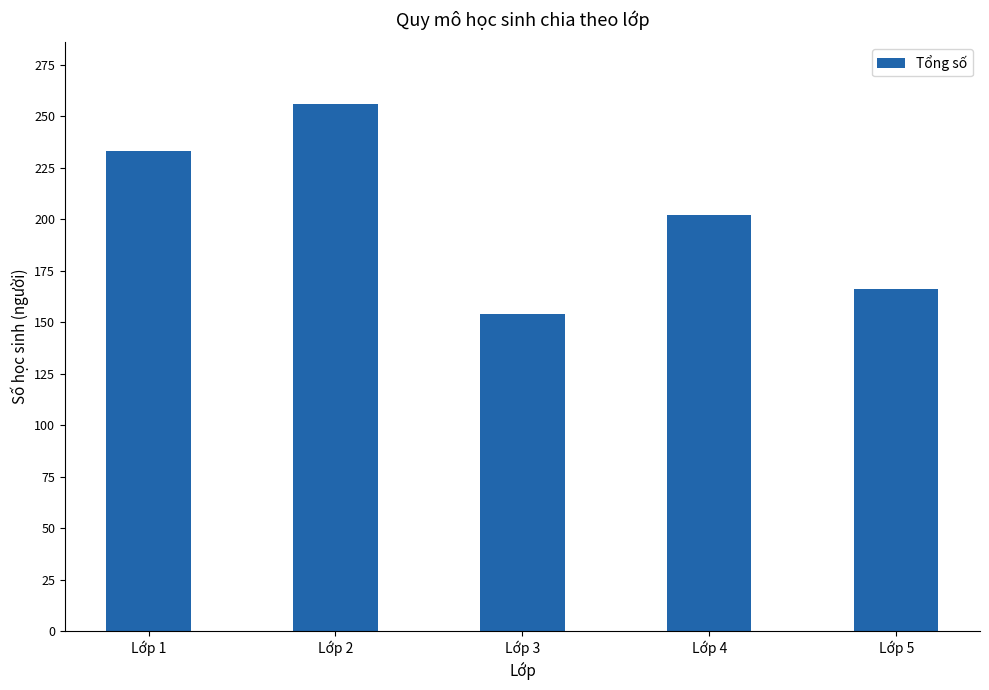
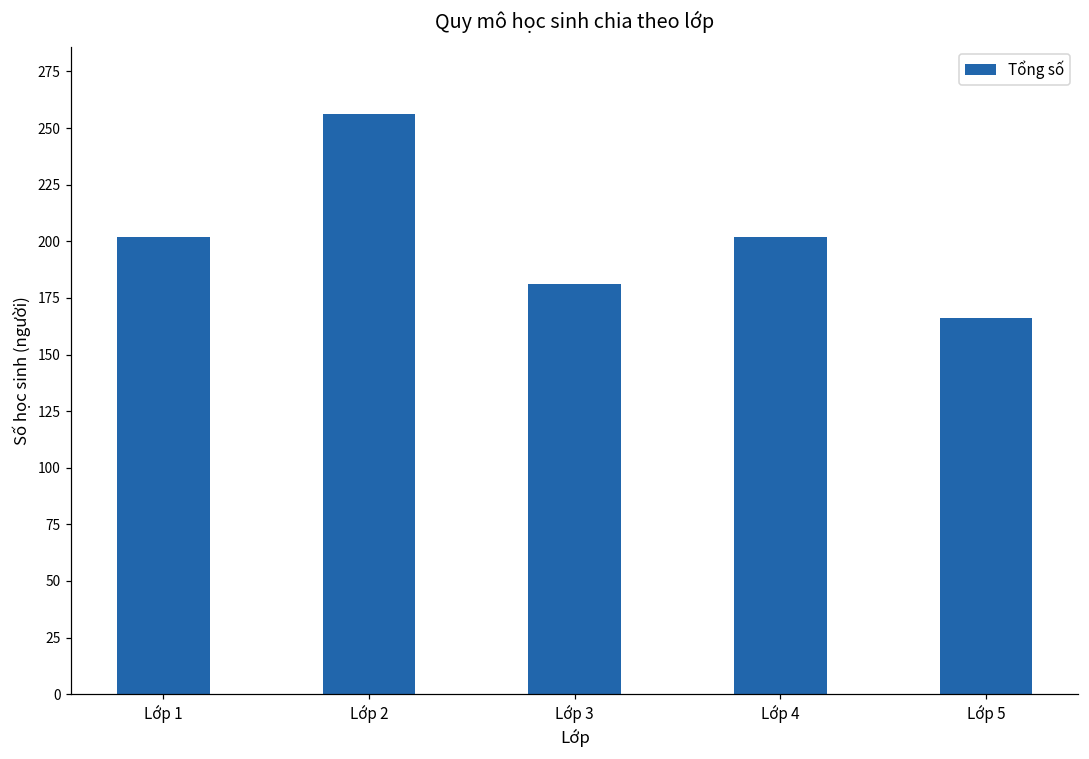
  {
-   "Lớp 1": 233,
+   "Lớp 1": 202,
    "Lớp 2": 256,
-   "Lớp 3": 154,
+   "Lớp 3": 181,
    "Lớp 4": 202,
    "Lớp 5": 166
  }
